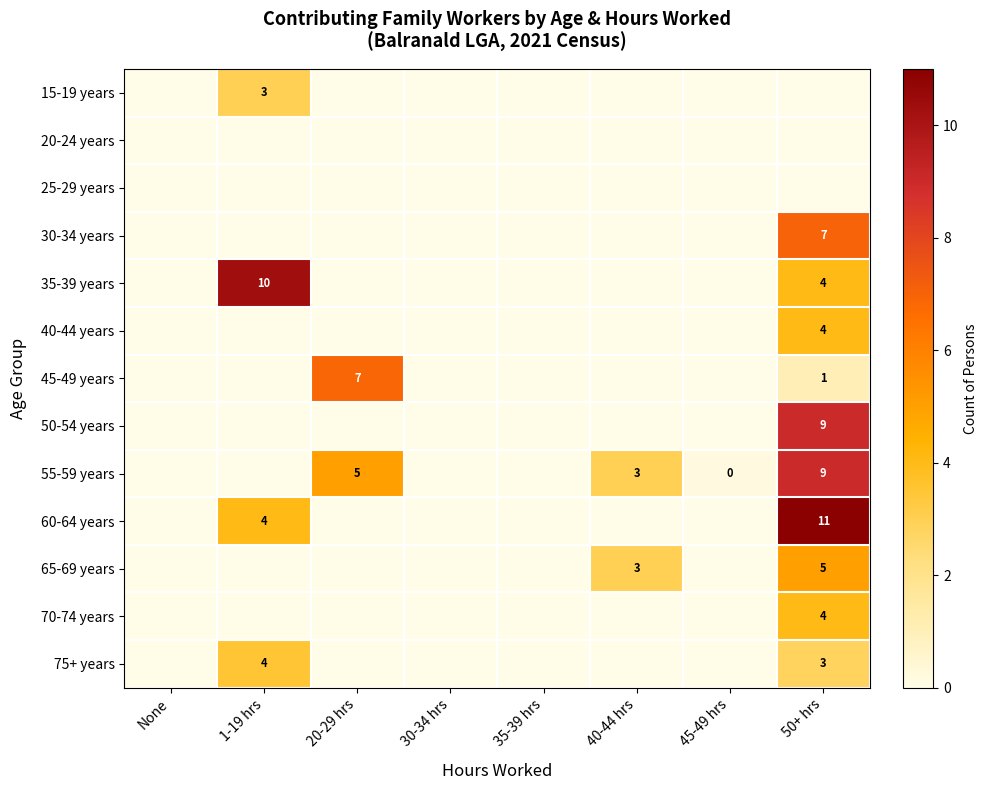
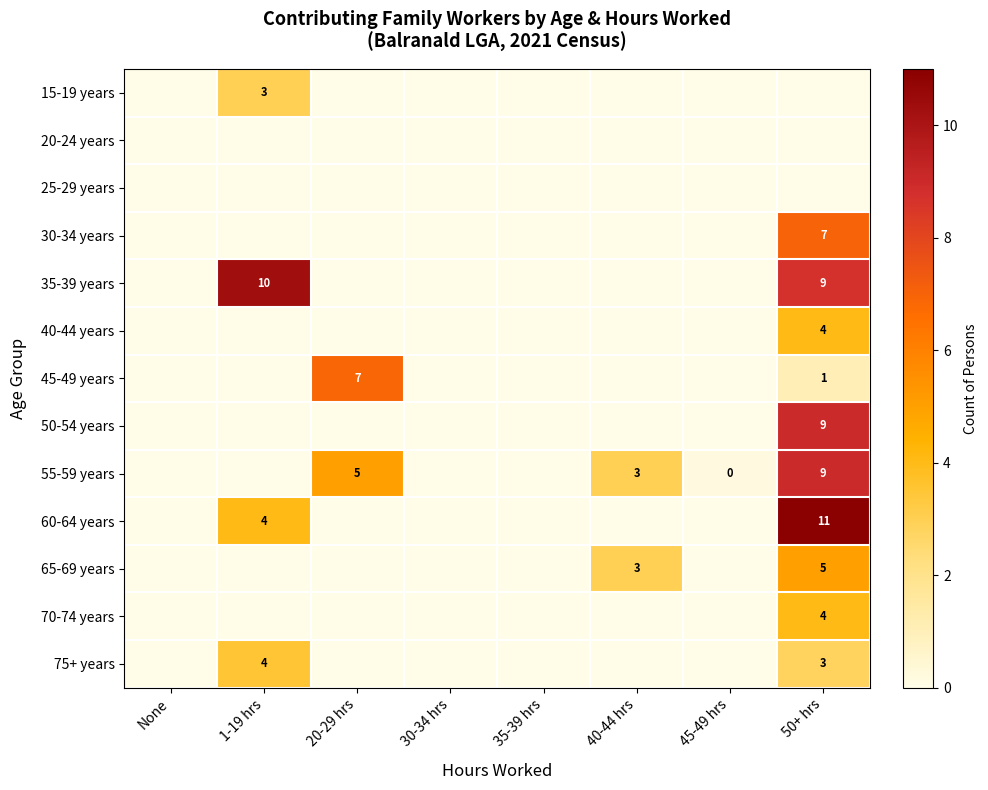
  {
    "15-19 years": {
      "1-19 hrs": 3
    },
    "30-34 years": {
      "50+ hrs": 7
    },
    "35-39 years": {
      "1-19 hrs": 10,
-     "50+ hrs": 4
+     "50+ hrs": 9
    },
    "40-44 years": {
      "50+ hrs": 4
    },
    "45-49 years": {
      "20-29 hrs": 7,
      "50+ hrs": 1
    },
    "50-54 years": {
      "50+ hrs": 9
    },
    "55-59 years": {
      "20-29 hrs": 5,
      "40-44 hrs": 3,
      "45-49 hrs": 0,
      "50+ hrs": 9
    },
    "60-64 years": {
      "1-19 hrs": 4,
      "50+ hrs": 11
    },
    "65-69 years": {
      "40-44 hrs": 3,
      "50+ hrs": 5
    },
    "70-74 years": {
      "50+ hrs": 4
    },
    "75+ years": {
      "1-19 hrs": 4,
      "50+ hrs": 3
    }
  }
